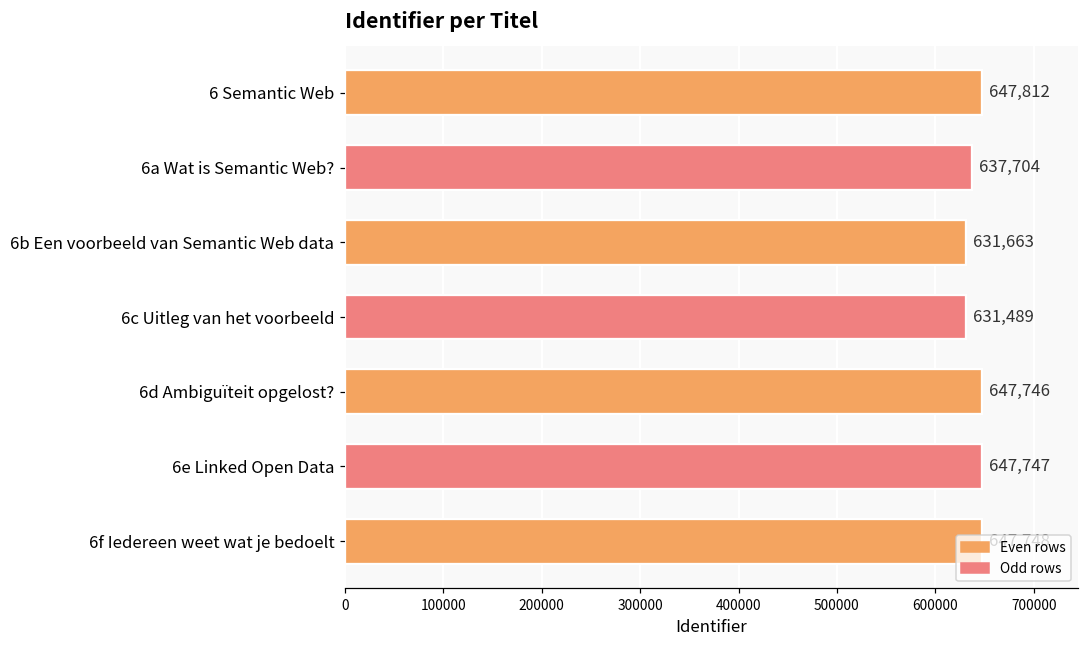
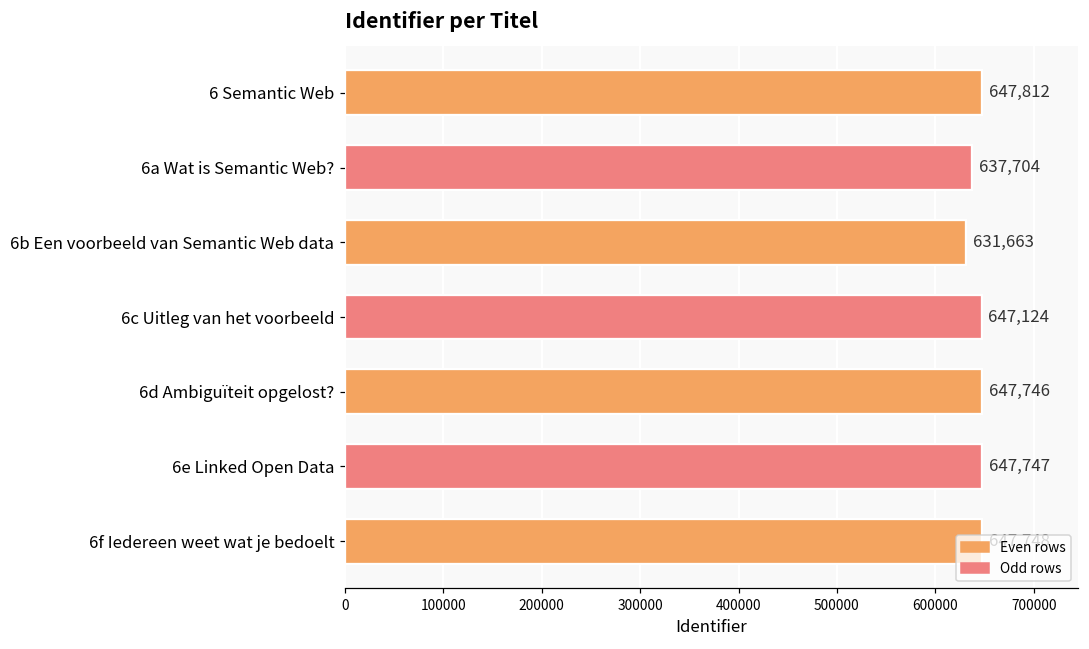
  {
    "6 Semantic Web": "647,812",
    "6a Wat is Semantic Web?": "637,704",
    "6b Een voorbeeld van Semantic Web data": "631,663",
-   "6c Uitleg van het voorbeeld": "631,489",
+   "6c Uitleg van het voorbeeld": "647,124",
    "6d Ambiguïteit opgelost?": "647,746",
    "6e Linked Open Data": "647,747"
  }
